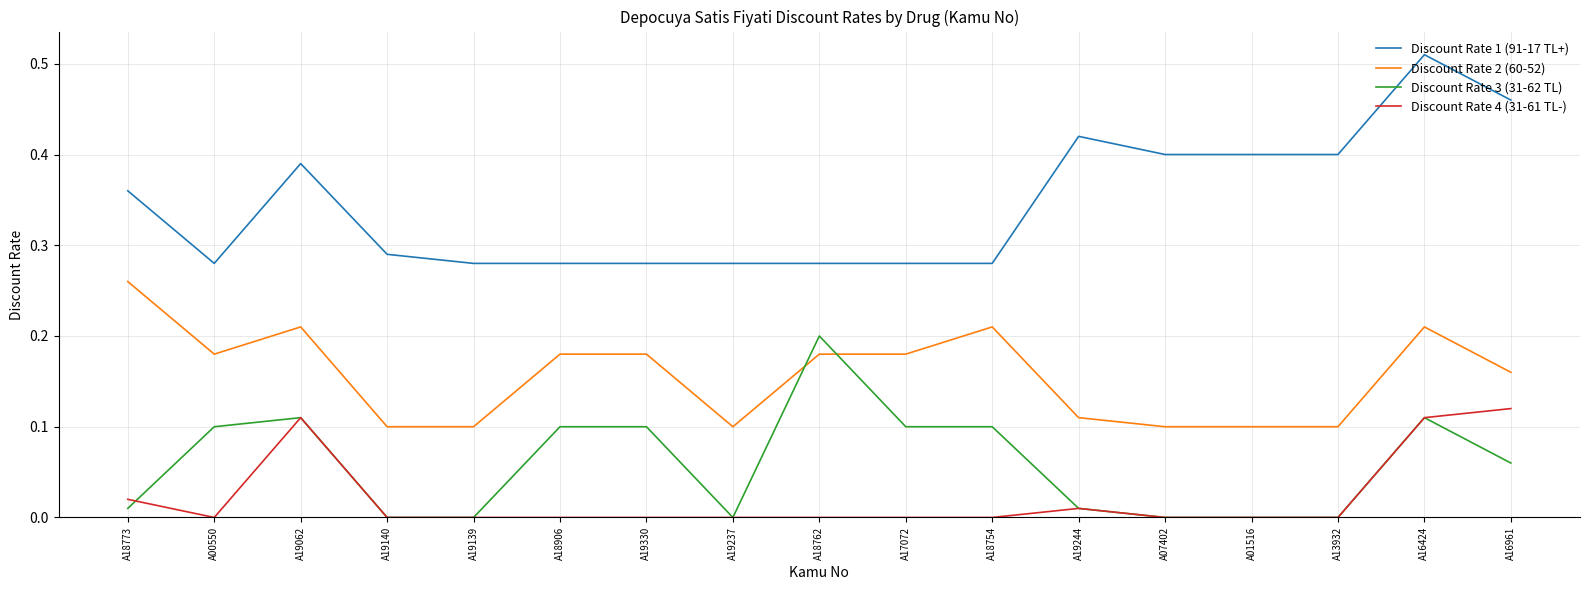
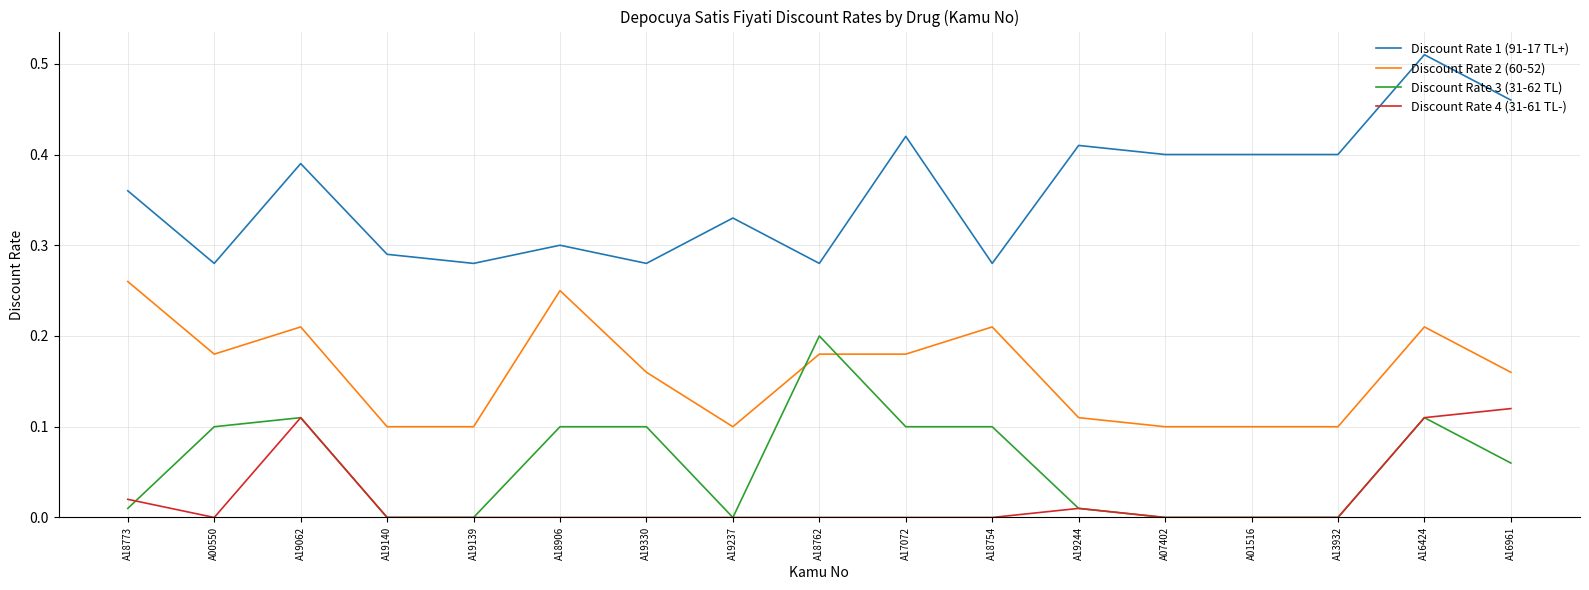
  {
    "Discount Rate 1 (91-17 TL+)": {
      "A18773": 0.36,
      "A00550": 0.28,
      "A19062": 0.39,
      "A19140": 0.29,
      "A19139": 0.28,
-     "A18906": 0.28,
+     "A18906": 0.30,
      "A19330": 0.28,
-     "A19237": 0.28,
+     "A19237": 0.33,
      "A18762": 0.28,
-     "A17072": 0.28,
+     "A17072": 0.42,
      "A18754": 0.28,
-     "A19244": 0.42,
+     "A19244": 0.41,
      "A07402": 0.40,
      "A01516": 0.40,
      "A13932": 0.40,
      "A16424": 0.51,
      "A16961": 0.46
    },
    "Discount Rate 2 (60-52)": {
      "A18773": 0.26,
      "A00550": 0.18,
      "A19062": 0.21,
      "A19140": 0.10,
      "A19139": 0.10,
-     "A18906": 0.18,
-     "A19330": 0.18,
+     "A18906": 0.25,
+     "A19330": 0.16,
      "A19237": 0.10,
      "A18762": 0.18,
      "A17072": 0.18,
      "A18754": 0.21,
      "A19244": 0.11,
      "A07402": 0.10,
      "A01516": 0.10,
      "A13932": 0.10,
      "A16424": 0.21,
      "A16961": 0.16
    },
    "Discount Rate 3 (31-62 TL)": {
      "A18773": 0.01,
      "A00550": 0.10,
      "A18906": 0.10,
      "A19330": 0.10,
      "A18762": 0.20,
      "A17072": 0.10,
      "A18754": 0.10,
      "A16961": 0.06
    },
    "Discount Rate 4 (31-61 TL-)": {
      "A18773": 0.02,
      "A00550": 0.00,
      "A18906": 0.00,
      "A19330": 0.00,
      "A18762": 0.00,
      "A17072": 0.00,
      "A18754": 0.00,
      "A16961": 0.12
    }
  }
